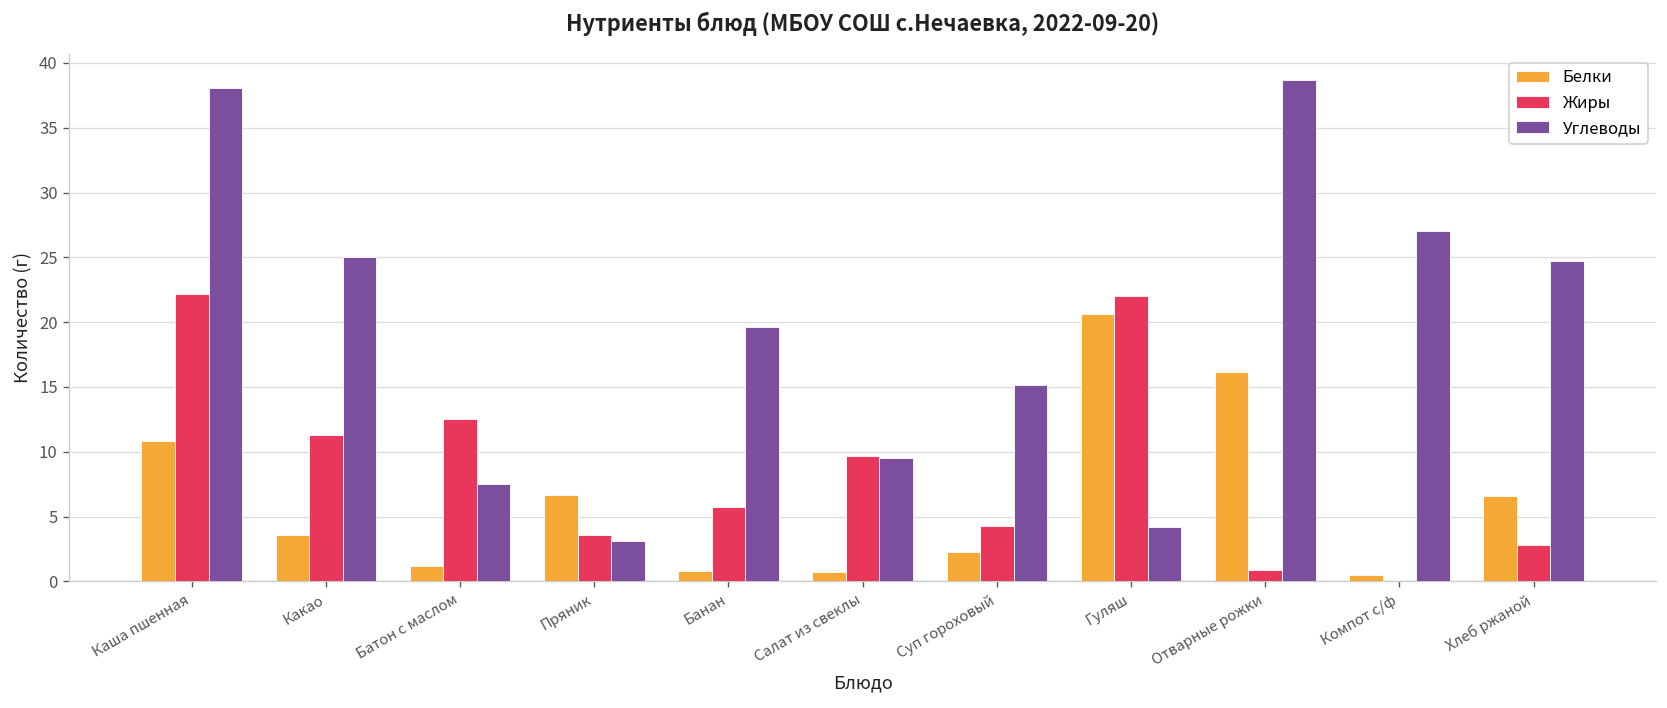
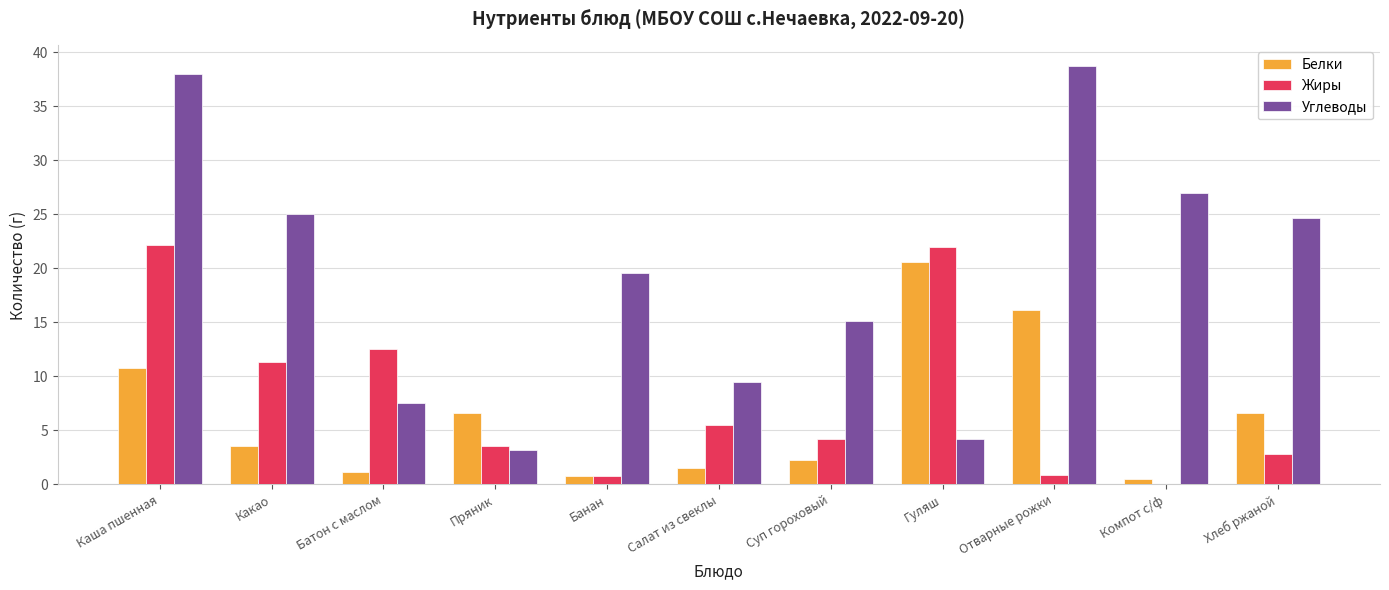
  {
    "Белки": {
      "Каша пшенная": 10.8,
      "Какао": 3.6,
      "Батон с маслом": 1.2,
      "Пряник": 6.7,
      "Банан": 0.8,
-     "Салат из свеклы": 0.7,
+     "Салат из свеклы": 1.5,
      "Суп гороховый": 2.3,
      "Гуляш": 20.6,
      "Отварные рожки": 16.2,
      "Компот с/ф": 0.5,
      "Хлеб ржаной": 6.6
    },
    "Жиры": {
      "Каша пшенная": 22.2,
      "Какао": 11.3,
      "Батон с маслом": 12.5,
      "Пряник": 3.6,
-     "Банан": 5.7,
-     "Салат из свеклы": 9.7,
+     "Банан": 0.8,
+     "Салат из свеклы": 5.5,
      "Суп гороховый": 4.3,
      "Гуляш": 22.0,
      "Отварные рожки": 0.9,
      "Компот с/ф": 0.0,
      "Хлеб ржаной": 2.8
    },
    "Углеводы": {
      "Каша пшенная": 38.0,
      "Какао": 25.0,
      "Батон с маслом": 7.5,
      "Пряник": 3.2,
      "Банан": 19.6,
      "Салат из свеклы": 9.5,
      "Суп гороховый": 15.1,
      "Гуляш": 4.2,
      "Отварные рожки": 38.7,
      "Компот с/ф": 27.0,
      "Хлеб ржаной": 24.7
    }
  }
